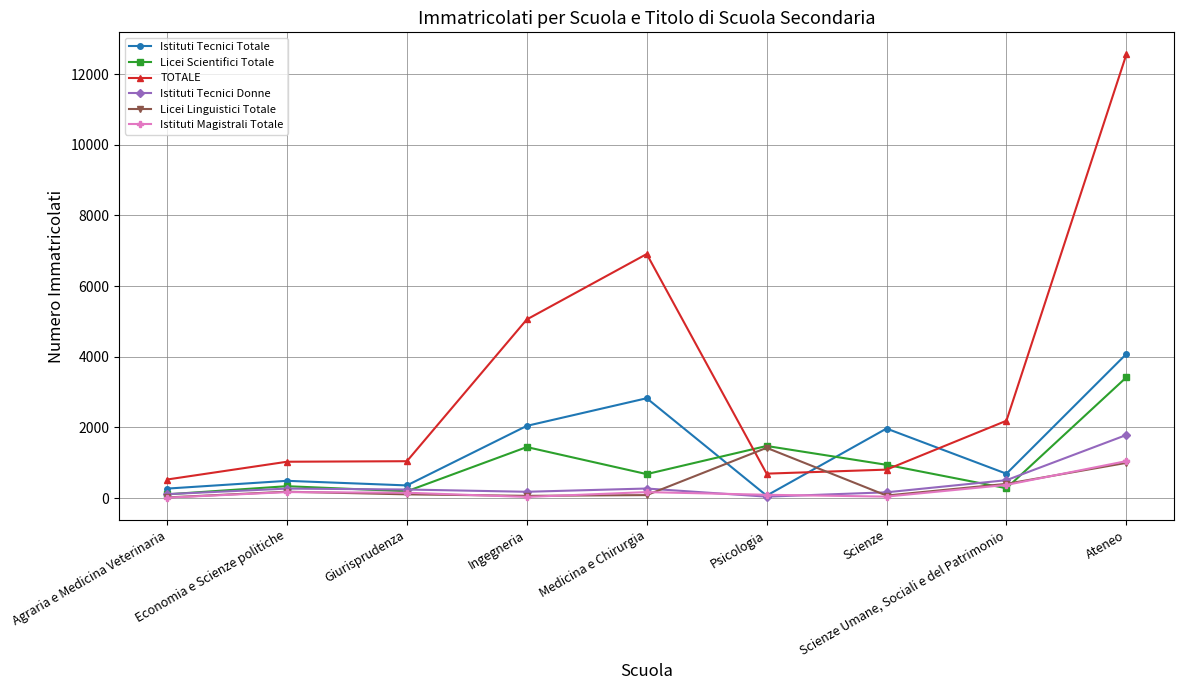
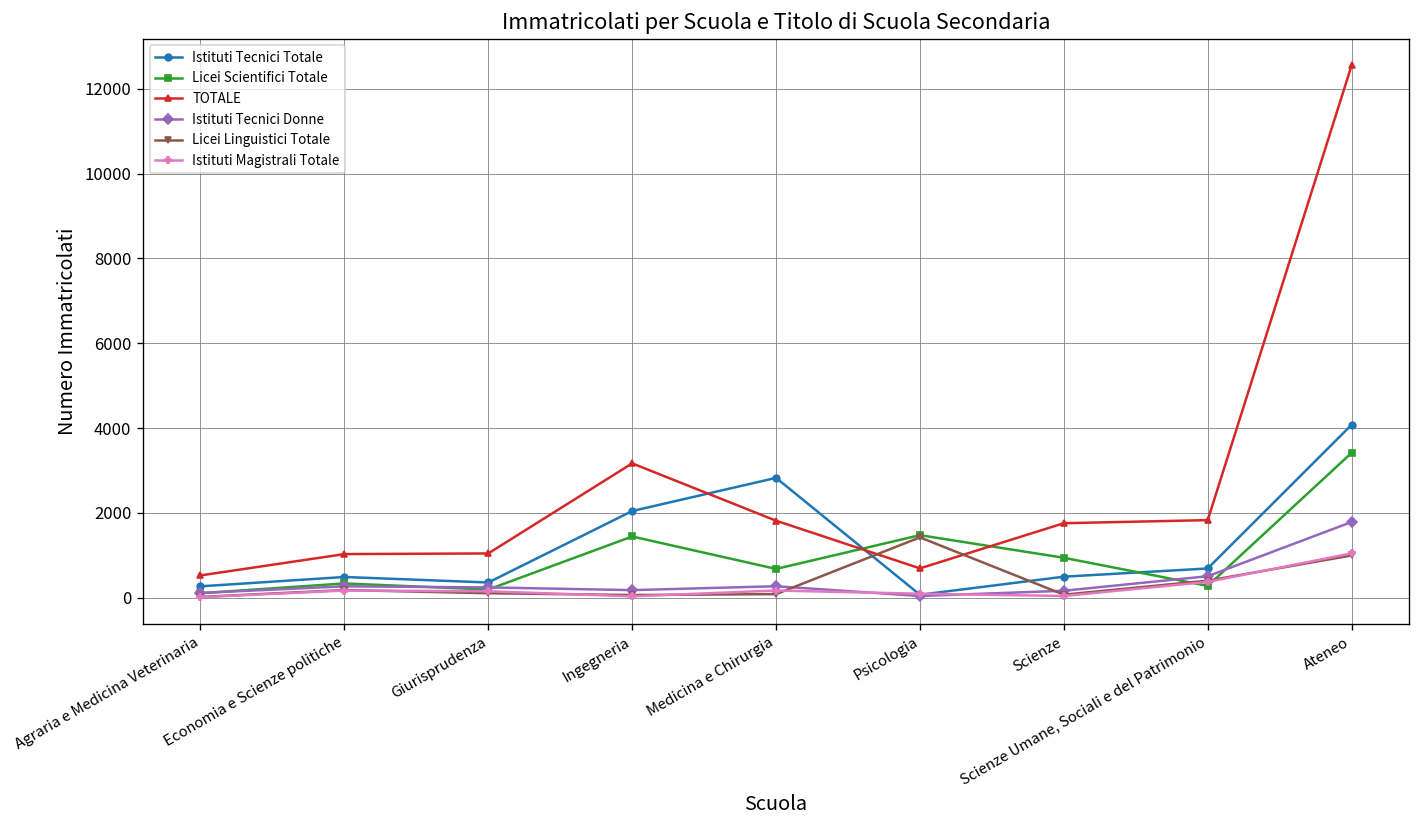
  {
    "Istituti Tecnici Totale": {
      "Agraria e Medicina Veterinaria": 300,
      "Economia e Scienze politiche": 500,
      "Giurisprudenza": 400,
      "Ingegneria": 2000,
      "Medicina e Chirurgia": 2800,
-     "Scienze": 2000,
+     "Scienze": 500,
      "Scienze Umane, Sociali e del Patrimonio": 700,
      "Ateneo": 4100
    },
    "Licei Scientifici Totale": {
      "Ingegneria": 1400,
      "Medicina e Chirurgia": 700,
      "Scienze": 900,
      "Scienze Umane, Sociali e del Patrimonio": 300,
      "Ateneo": 3400
    },
    "TOTALE": {
      "Agraria e Medicina Veterinaria": 500,
      "Economia e Scienze politiche": 1000,
      "Giurisprudenza": 1000,
-     "Ingegneria": 5100,
-     "Medicina e Chirurgia": 6900,
+     "Ingegneria": 3200,
+     "Medicina e Chirurgia": 1800,
      "Psicologia": 700,
-     "Scienze": 800,
-     "Scienze Umane, Sociali e del Patrimonio": 2200,
+     "Scienze": 1800,
+     "Scienze Umane, Sociali e del Patrimonio": 1800,
      "Ateneo": 12600
    },
    "Istituti Tecnici Donne": {
      "Ingegneria": 200,
      "Medicina e Chirurgia": 300,
      "Scienze": 200,
      "Scienze Umane, Sociali e del Patrimonio": 500,
      "Ateneo": 1800
    },
    "Licei Linguistici Totale": {
      "Medicina e Chirurgia": 100
    },
    "Istituti Magistrali Totale": {
      "Medicina e Chirurgia": 200
    }
  }
